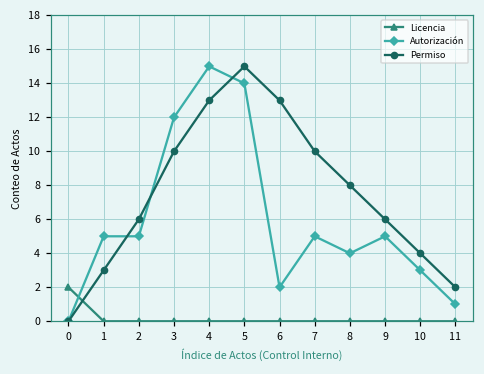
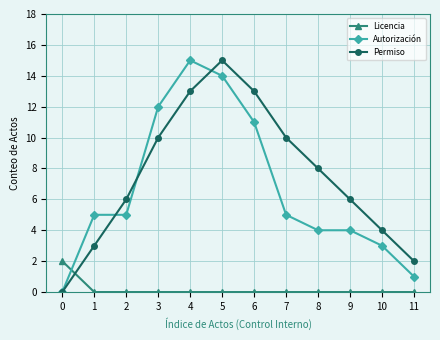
  {
    "Autorización": {
      "1": 5,
      "2": 5,
      "3": 12,
      "4": 15,
      "5": 14,
-     "6": 2,
+     "6": 11,
      "7": 5,
      "8": 4,
-     "9": 5,
+     "9": 4,
      "10": 3,
      "11": 1
    }
  }
